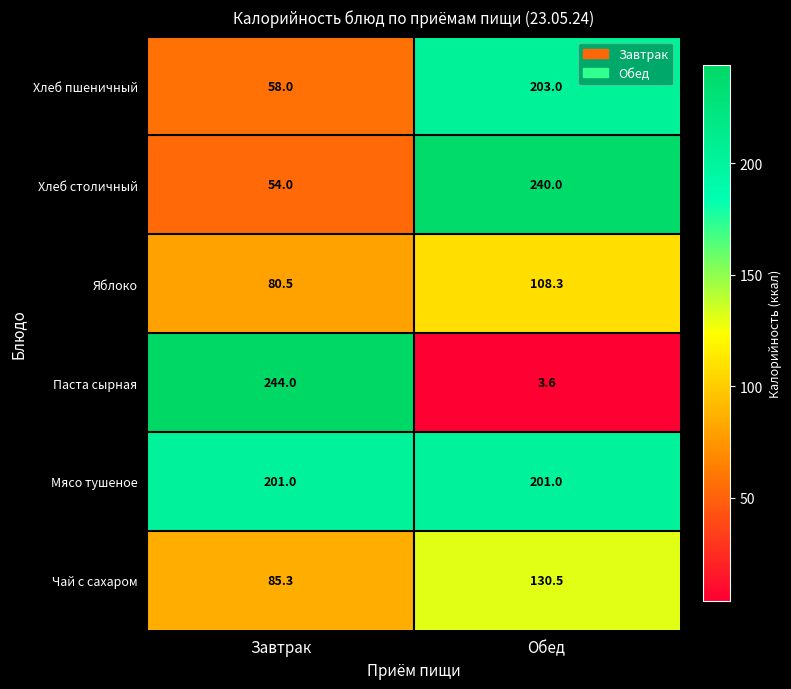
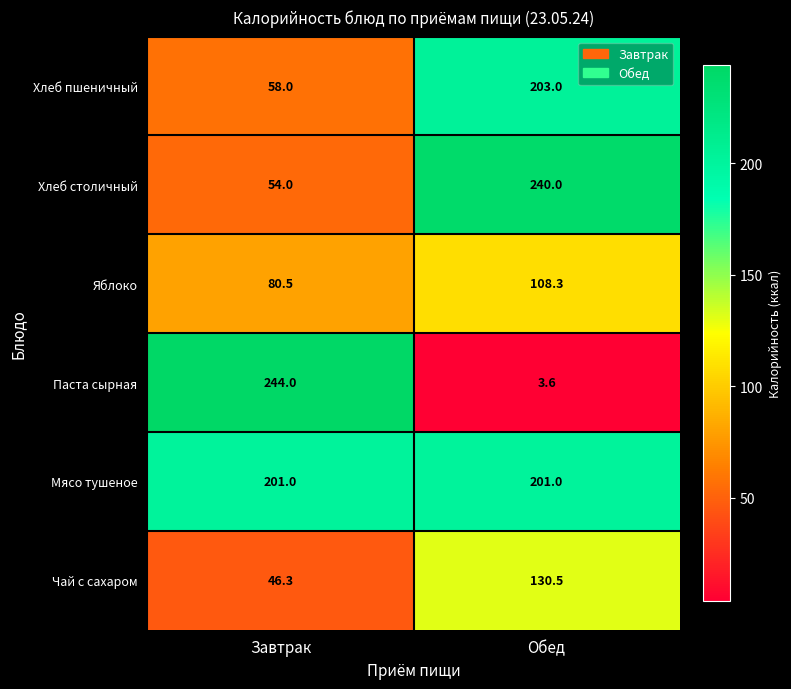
  {
    "Хлеб пшеничный": {
      "Завтрак": 58.0,
      "Обед": 203.0
    },
    "Хлеб столичный": {
      "Завтрак": 54.0,
      "Обед": 240.0
    },
    "Яблоко": {
      "Завтрак": 80.5,
      "Обед": 108.3
    },
    "Паста сырная": {
      "Завтрак": 244.0,
      "Обед": 3.6
    },
    "Мясо тушеное": {
      "Завтрак": 201.0,
      "Обед": 201.0
    },
    "Чай с сахаром": {
-     "Завтрак": 85.3,
+     "Завтрак": 46.3,
      "Обед": 130.5
    }
  }
